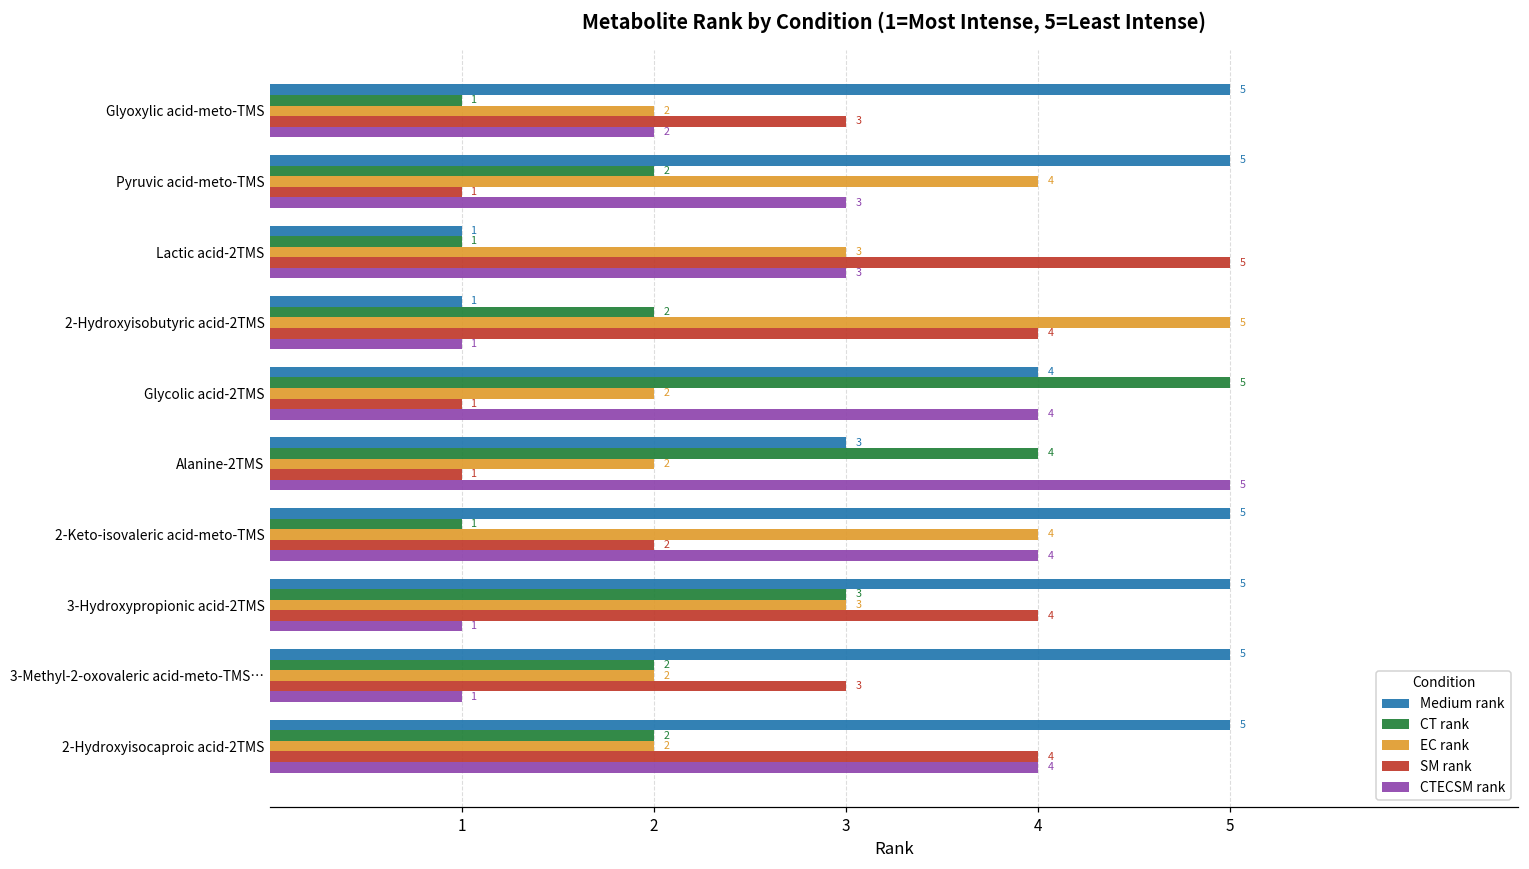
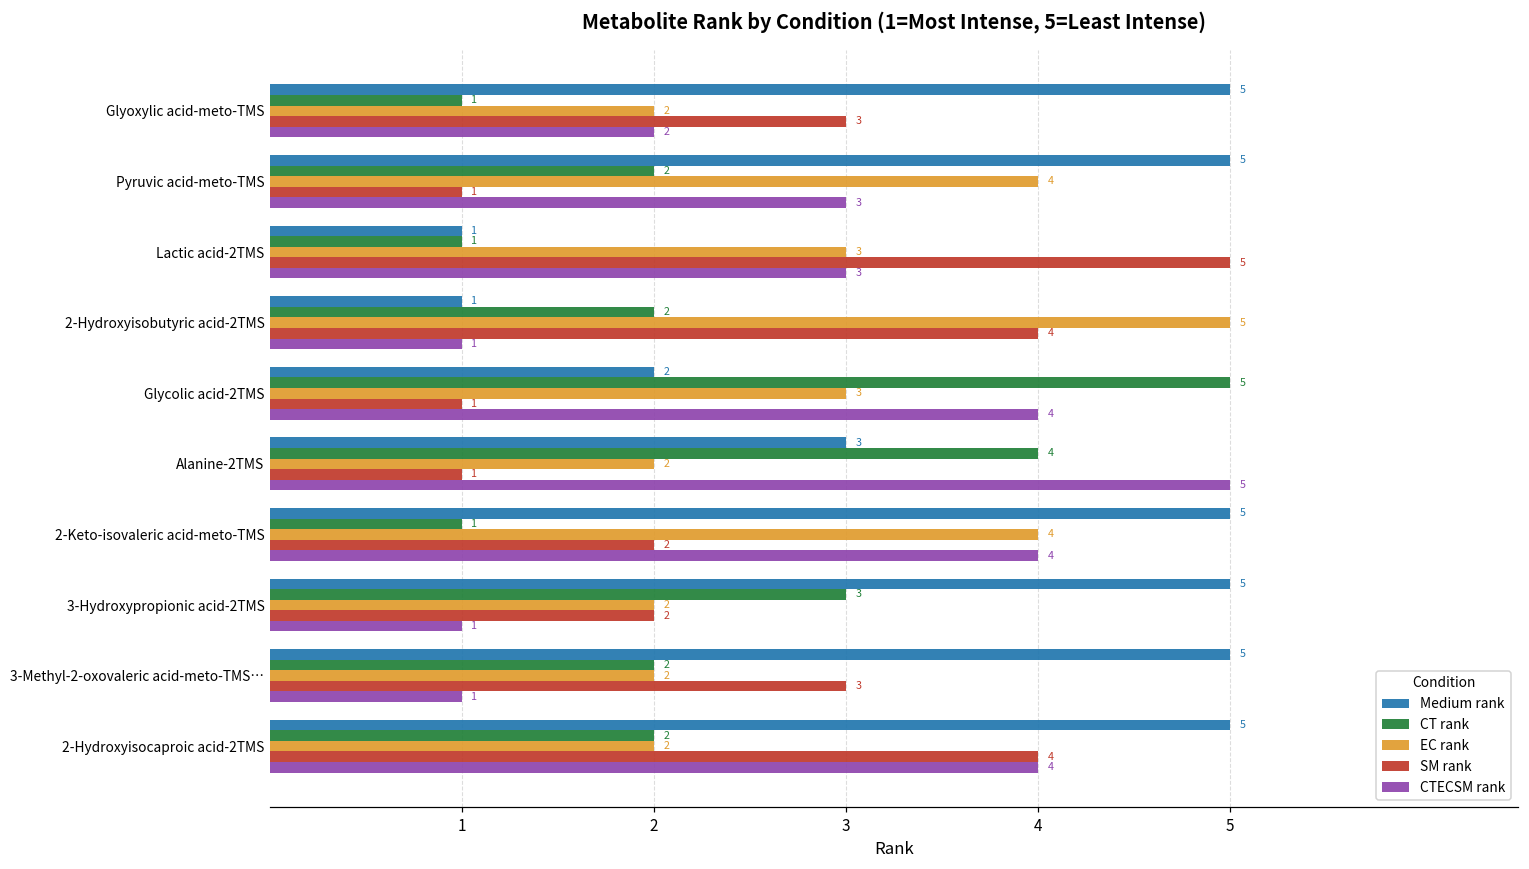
  {
    "Medium rank": {
      "Glyoxylic acid-meto-TMS": 5,
      "Pyruvic acid-meto-TMS": 5,
      "Lactic acid-2TMS": 1,
      "2-Hydroxyisobutyric acid-2TMS": 1,
-     "Glycolic acid-2TMS": 4,
+     "Glycolic acid-2TMS": 2,
      "Alanine-2TMS": 3,
      "2-Keto-isovaleric acid-meto-TMS": 5,
      "3-Hydroxypropionic acid-2TMS": 5,
      "3-Methyl-2-oxovaleric acid-meto-TMS…": 5,
      "2-Hydroxyisocaproic acid-2TMS": 5
    },
    "CT rank": {
      "Glyoxylic acid-meto-TMS": 1,
      "Pyruvic acid-meto-TMS": 2,
      "Lactic acid-2TMS": 1,
      "2-Hydroxyisobutyric acid-2TMS": 2,
      "Glycolic acid-2TMS": 5,
      "Alanine-2TMS": 4,
      "2-Keto-isovaleric acid-meto-TMS": 1,
      "3-Hydroxypropionic acid-2TMS": 3,
      "3-Methyl-2-oxovaleric acid-meto-TMS…": 2,
      "2-Hydroxyisocaproic acid-2TMS": 2
    },
    "EC rank": {
      "Glyoxylic acid-meto-TMS": 2,
      "Pyruvic acid-meto-TMS": 4,
      "Lactic acid-2TMS": 3,
      "2-Hydroxyisobutyric acid-2TMS": 5,
-     "Glycolic acid-2TMS": 2,
+     "Glycolic acid-2TMS": 3,
      "Alanine-2TMS": 2,
      "2-Keto-isovaleric acid-meto-TMS": 4,
-     "3-Hydroxypropionic acid-2TMS": 3,
+     "3-Hydroxypropionic acid-2TMS": 2,
      "3-Methyl-2-oxovaleric acid-meto-TMS…": 2,
      "2-Hydroxyisocaproic acid-2TMS": 2
    },
    "SM rank": {
      "Glyoxylic acid-meto-TMS": 3,
      "Pyruvic acid-meto-TMS": 1,
      "Lactic acid-2TMS": 5,
      "2-Hydroxyisobutyric acid-2TMS": 4,
      "Glycolic acid-2TMS": 1,
      "Alanine-2TMS": 1,
      "2-Keto-isovaleric acid-meto-TMS": 2,
-     "3-Hydroxypropionic acid-2TMS": 4,
+     "3-Hydroxypropionic acid-2TMS": 2,
      "3-Methyl-2-oxovaleric acid-meto-TMS…": 3,
      "2-Hydroxyisocaproic acid-2TMS": 4
    },
    "CTECSM rank": {
      "Glyoxylic acid-meto-TMS": 2,
      "Pyruvic acid-meto-TMS": 3,
      "Lactic acid-2TMS": 3,
      "2-Hydroxyisobutyric acid-2TMS": 1,
      "Glycolic acid-2TMS": 4,
      "Alanine-2TMS": 5,
      "2-Keto-isovaleric acid-meto-TMS": 4,
      "3-Hydroxypropionic acid-2TMS": 1,
      "3-Methyl-2-oxovaleric acid-meto-TMS…": 1,
      "2-Hydroxyisocaproic acid-2TMS": 4
    }
  }
